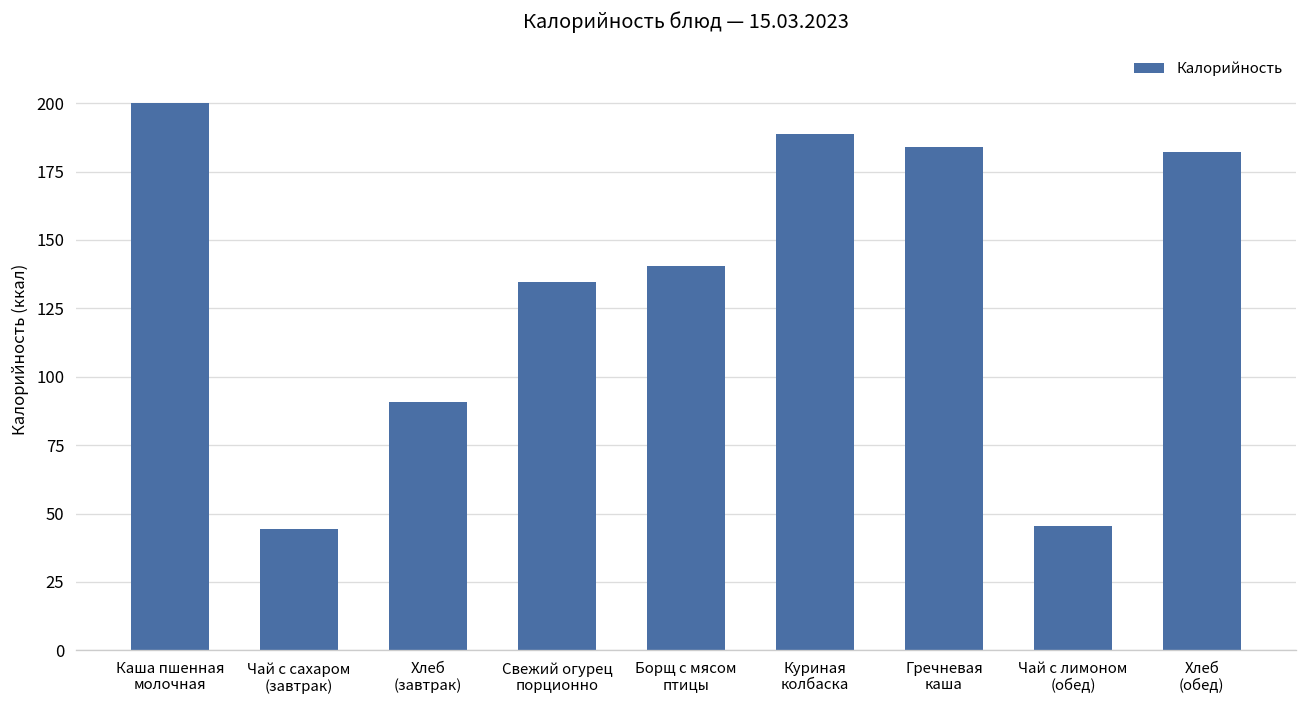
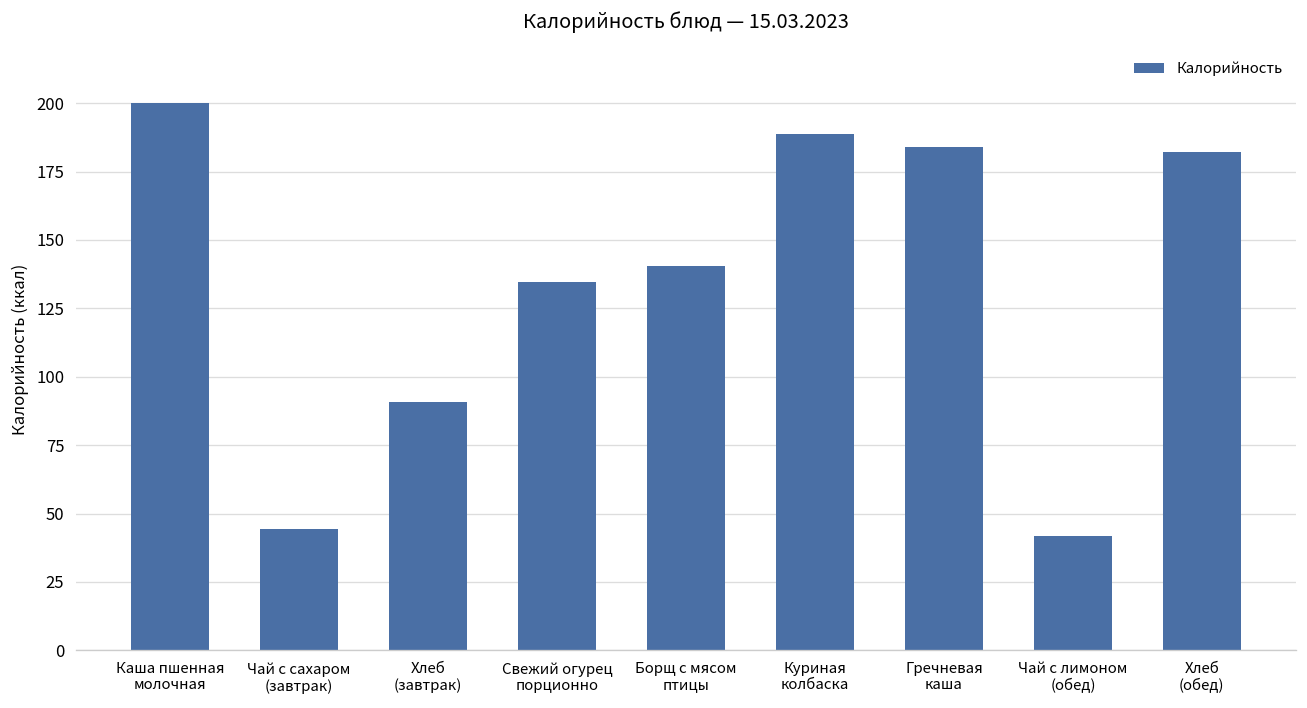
  {
    "Каша пшенная молочная": 200,
    "Чай с сахаром (завтрак)": 44,
    "Хлеб (завтрак)": 91,
    "Свежий огурец порционно": 135,
    "Борщ с мясом птицы": 140,
    "Куриная колбаска": 189,
    "Гречневая каша": 184,
-   "Чай с лимоном (обед)": 46,
+   "Чай с лимоном (обед)": 42,
    "Хлеб (обед)": 182
  }
